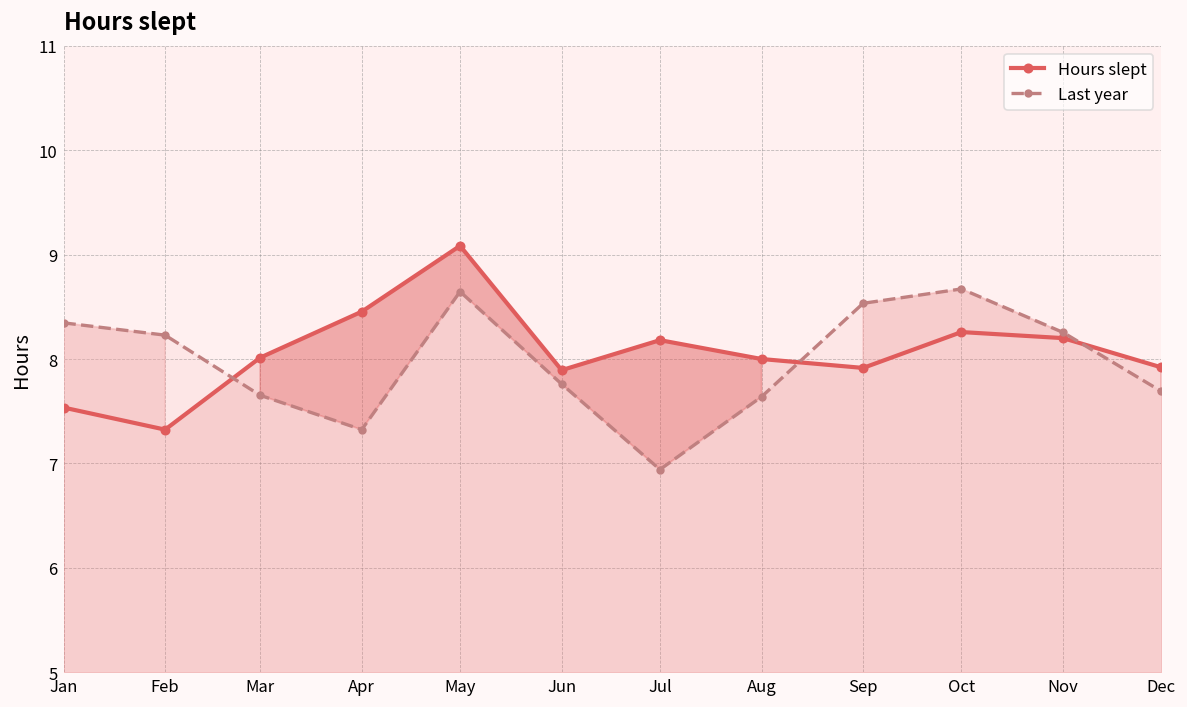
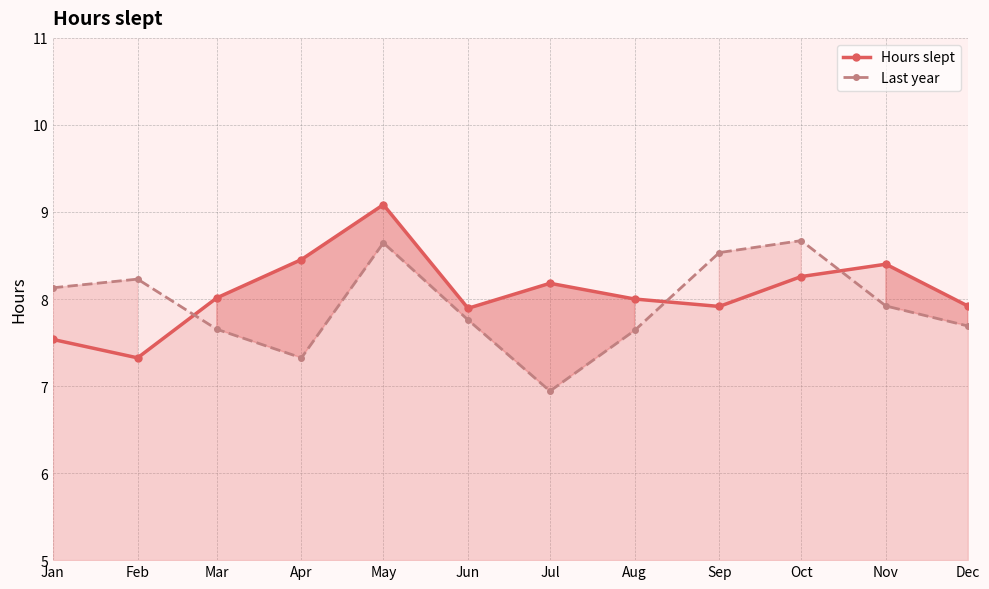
  {
    "Hours slept": {
      "Jan": 7.5,
      "Feb": 7.3,
      "Mar": 8.0,
      "Apr": 8.5,
      "May": 9.1,
      "Jun": 7.9,
      "Jul": 8.2,
      "Aug": 8.0,
      "Sep": 7.9,
      "Oct": 8.3,
-     "Nov": 8.2,
+     "Nov": 8.4,
      "Dec": 7.9
    },
    "Last year": {
-     "Jan": 8.3,
+     "Jan": 8.1,
      "Feb": 8.2,
      "Mar": 7.7,
      "Apr": 7.3,
      "May": 8.6,
      "Jun": 7.8,
      "Jul": 6.9,
      "Aug": 7.6,
      "Sep": 8.5,
      "Oct": 8.7,
-     "Nov": 8.3,
+     "Nov": 7.9,
      "Dec": 7.7
    }
  }
